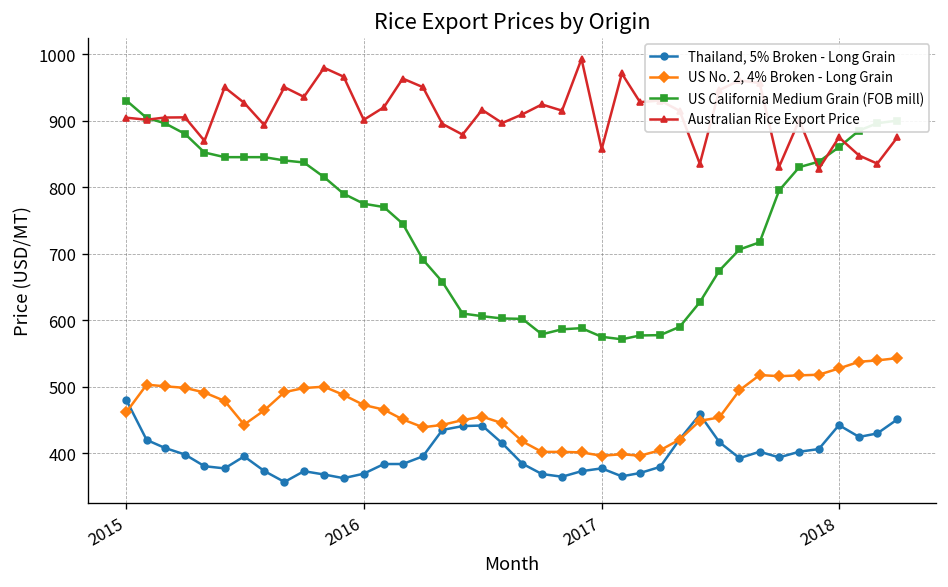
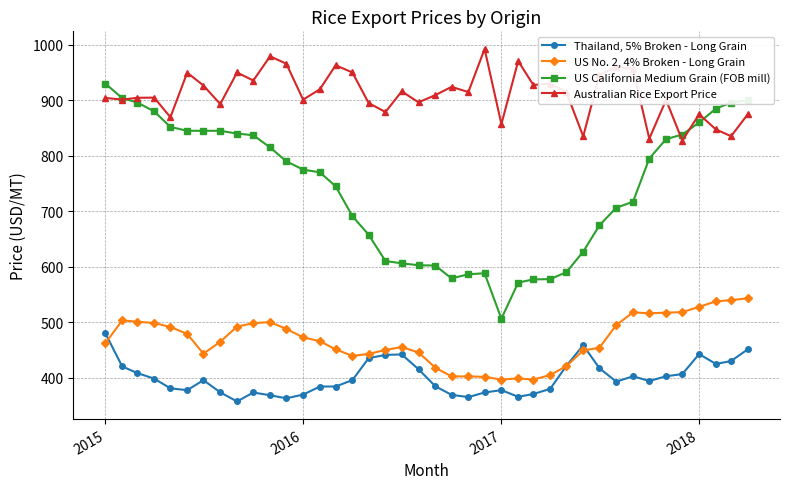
  {
    "Thailand, 5% Broken - Long Grain": {
      "2015": 480,
      "2016": 370,
      "2017": 380,
      "2018": 440
    },
    "US No. 2, 4% Broken - Long Grain": {
      "2015": 460,
      "2016": 470,
      "2017": 400,
      "2018": 530
    },
    "US California Medium Grain (FOB mill)": {
      "2015": 930,
      "2016": 780,
-     "2017": 580,
+     "2017": 510,
      "2018": 860
    },
    "Australian Rice Export Price": {
      "2015": 900,
      "2016": 900,
      "2017": 860,
      "2018": 870
    }
  }
